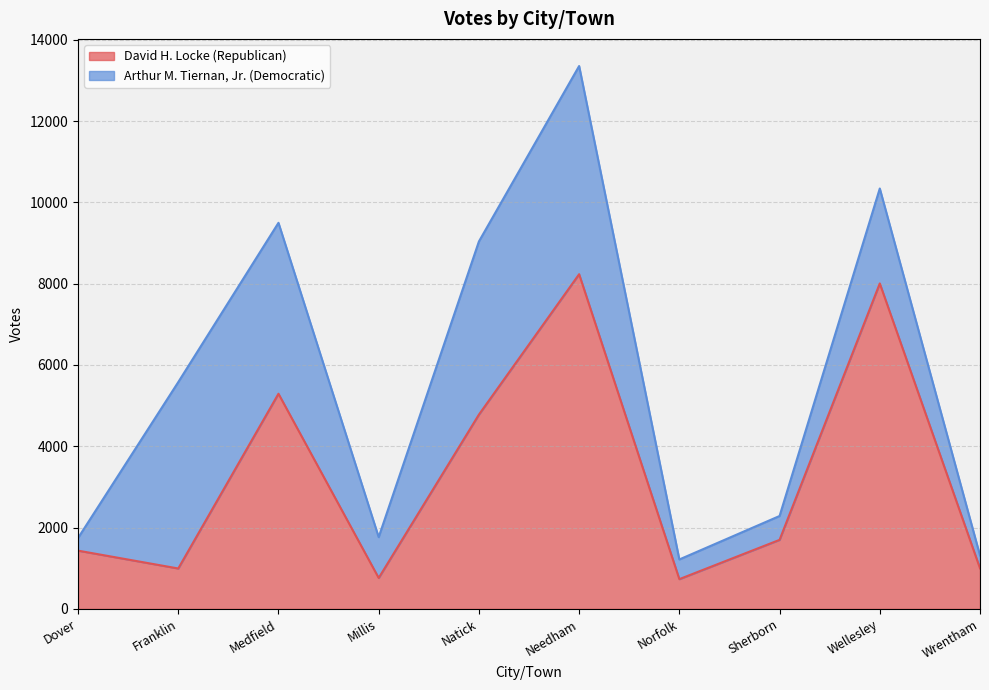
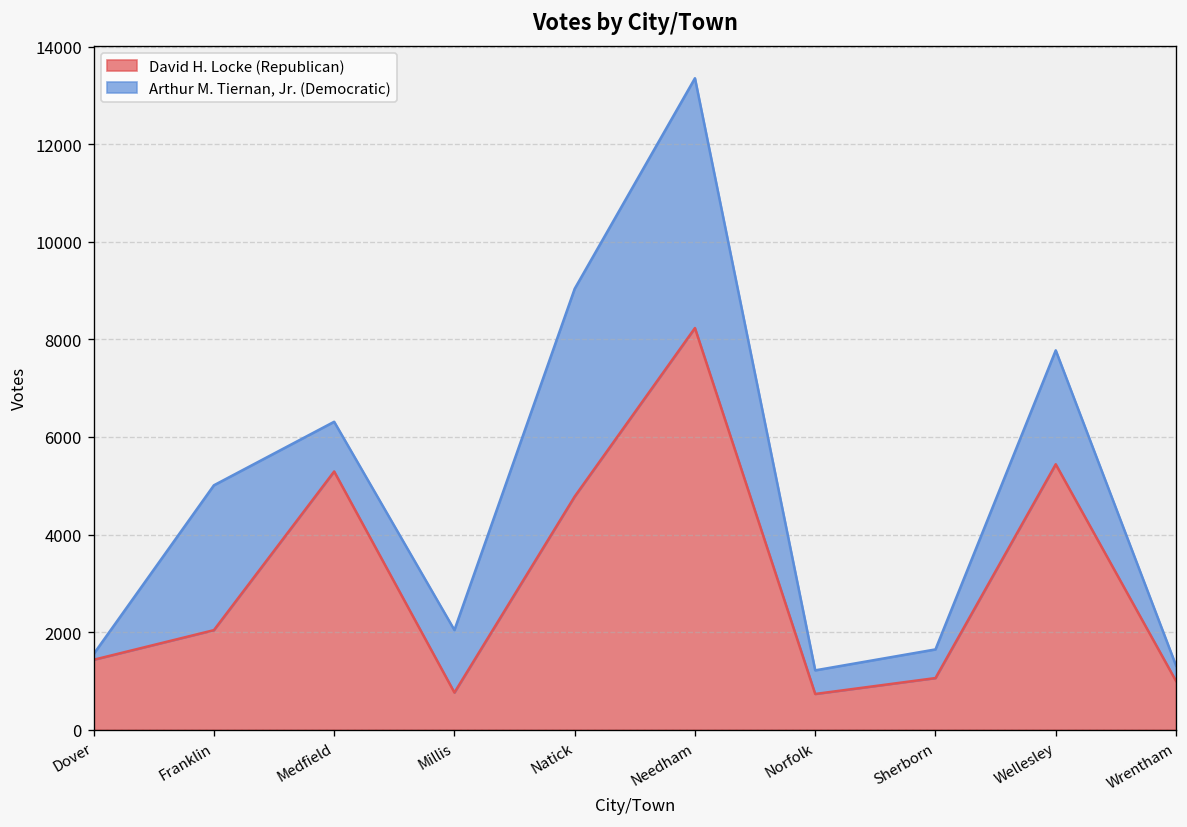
  {
    "David H. Locke (Republican)": {
      "Dover": 1400,
-     "Franklin": 1000,
+     "Franklin": 2000,
      "Medfield": 5300,
      "Millis": 800,
      "Natick": 4800,
      "Needham": 8200,
      "Norfolk": 700,
-     "Sherborn": 1700,
-     "Wellesley": 8000,
+     "Sherborn": 1100,
+     "Wellesley": 5400,
      "Wrentham": 1000
    },
    "Arthur M. Tiernan, Jr. (Democratic)": {
-     "Dover": 300,
-     "Franklin": 4600,
-     "Medfield": 4200,
-     "Millis": 1000,
+     "Dover": 100,
+     "Franklin": 3000,
+     "Medfield": 1000,
+     "Millis": 1300,
      "Natick": 4300,
      "Needham": 5100,
      "Norfolk": 500,
      "Sherborn": 600,
      "Wellesley": 2300,
      "Wrentham": 300
    }
  }
